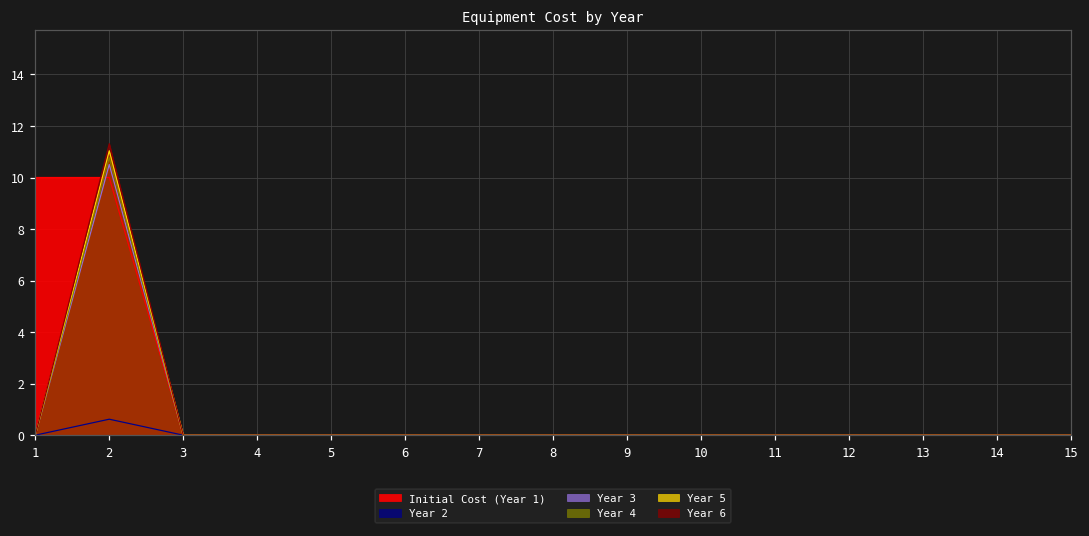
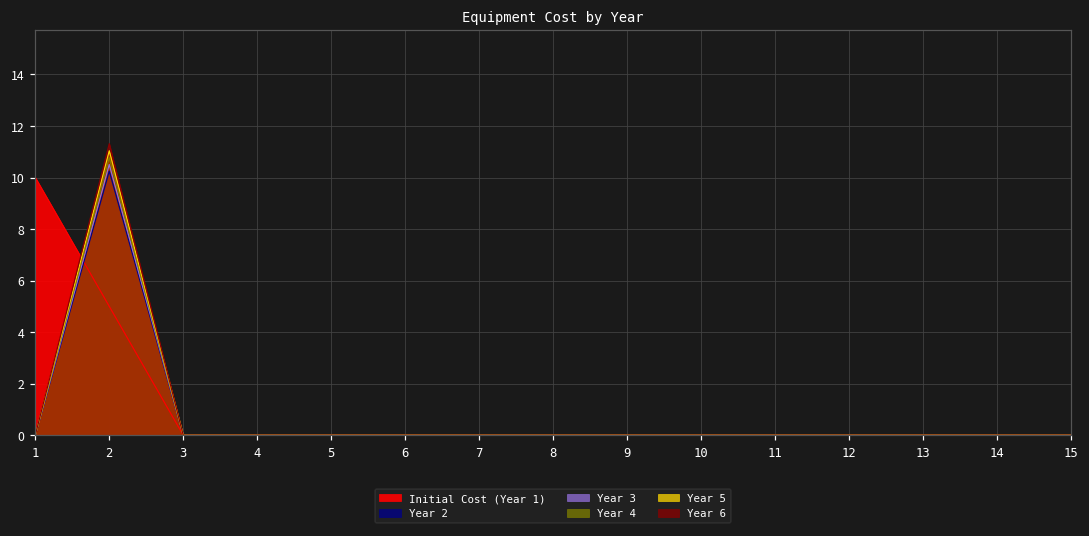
  {
    "Initial Cost (Year 1)": {
      "1": 10,
-     "2": 10
+     "2": 5
    },
    "Year 2": {
-     "2": 0.6
+     "2": 10.3
    },
    "Year 3": {
      "2": 10.5
    },
    "Year 4": {
      "2": 10.8
    },
    "Year 5": {
      "2": 11.0
    },
    "Year 6": {
      "2": 11.3
    }
  }
